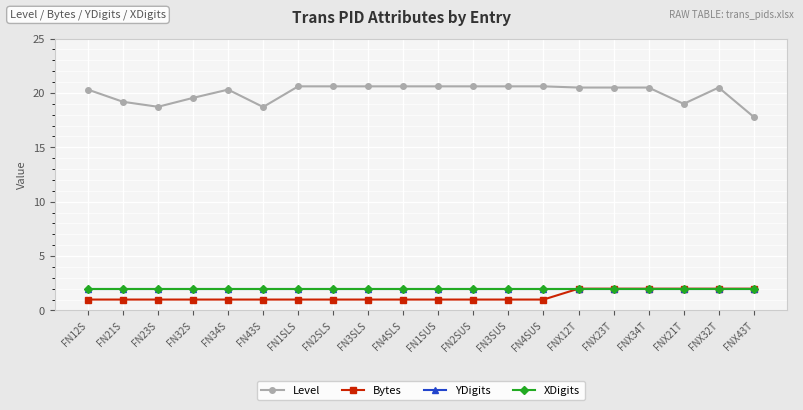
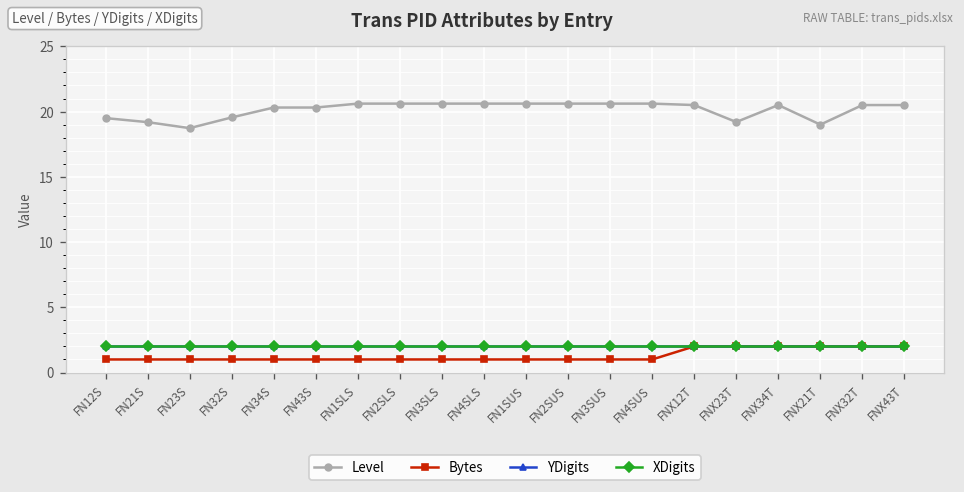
  {
    "Level": {
-     "FN12S": 20.3,
+     "FN12S": 19.5,
      "FN21S": 19.2,
      "FN23S": 18.7,
      "FN32S": 19.6,
      "FN34S": 20.3,
-     "FN43S": 18.7,
+     "FN43S": 20.3,
      "FN1SLS": 20.6,
      "FN2SLS": 20.6,
      "FN3SLS": 20.6,
      "FN4SLS": 20.6,
      "FN1SUS": 20.6,
      "FN2SUS": 20.6,
      "FN3SUS": 20.6,
      "FN4SUS": 20.6,
      "FNX12T": 20.5,
-     "FNX23T": 20.5,
+     "FNX23T": 19.2,
      "FNX34T": 20.5,
      "FNX21T": 19.0,
      "FNX32T": 20.5,
-     "FNX43T": 17.8
+     "FNX43T": 20.5
    },
    "Bytes": {
      "FN12S": 1.0,
      "FN21S": 1.0,
      "FN23S": 1.0,
      "FN32S": 1.0,
      "FN34S": 1.0,
      "FN43S": 1.0,
      "FN1SLS": 1.0,
      "FN2SLS": 1.0,
      "FN3SLS": 1.0,
      "FN4SLS": 1.0,
      "FN1SUS": 1.0,
      "FN2SUS": 1.0,
      "FN3SUS": 1.0,
      "FN4SUS": 1.0
    },
    "XDigits": {
      "FN12S": 2.0,
      "FN21S": 2.0,
      "FN23S": 2.0,
      "FN32S": 2.0,
      "FN34S": 2.0,
      "FN43S": 2.0,
      "FN1SLS": 2.0,
      "FN2SLS": 2.0,
      "FN3SLS": 2.0,
      "FN4SLS": 2.0,
      "FN1SUS": 2.0,
      "FN2SUS": 2.0,
      "FN3SUS": 2.0,
      "FN4SUS": 2.0
    }
  }
